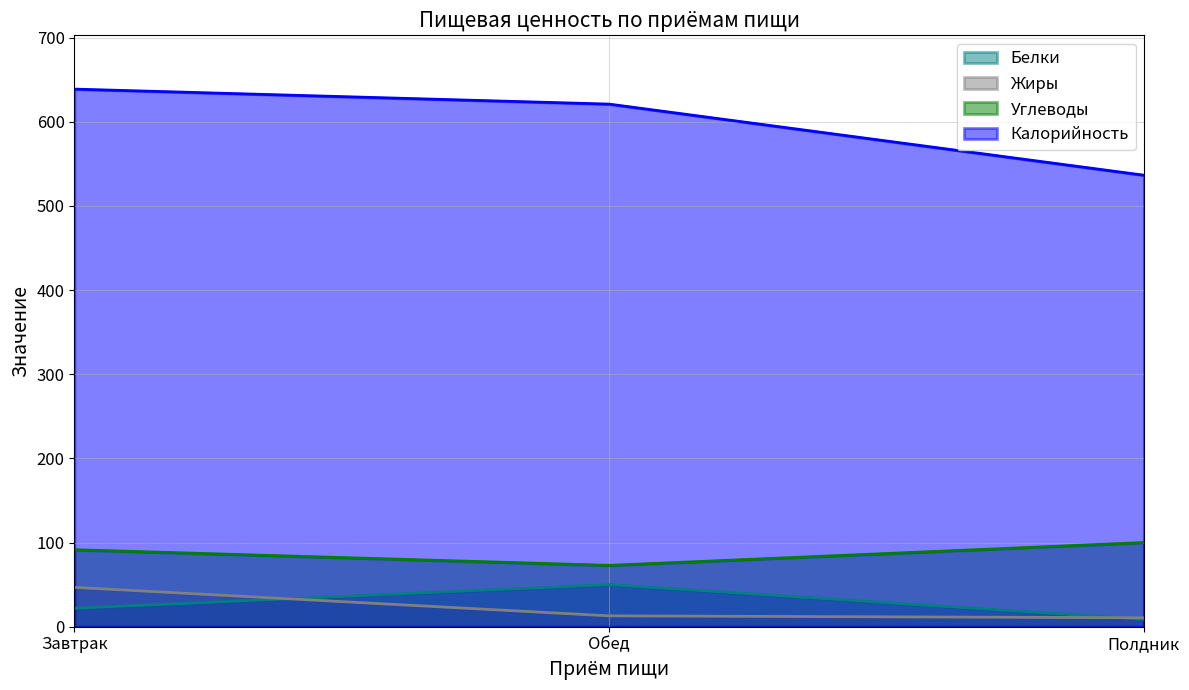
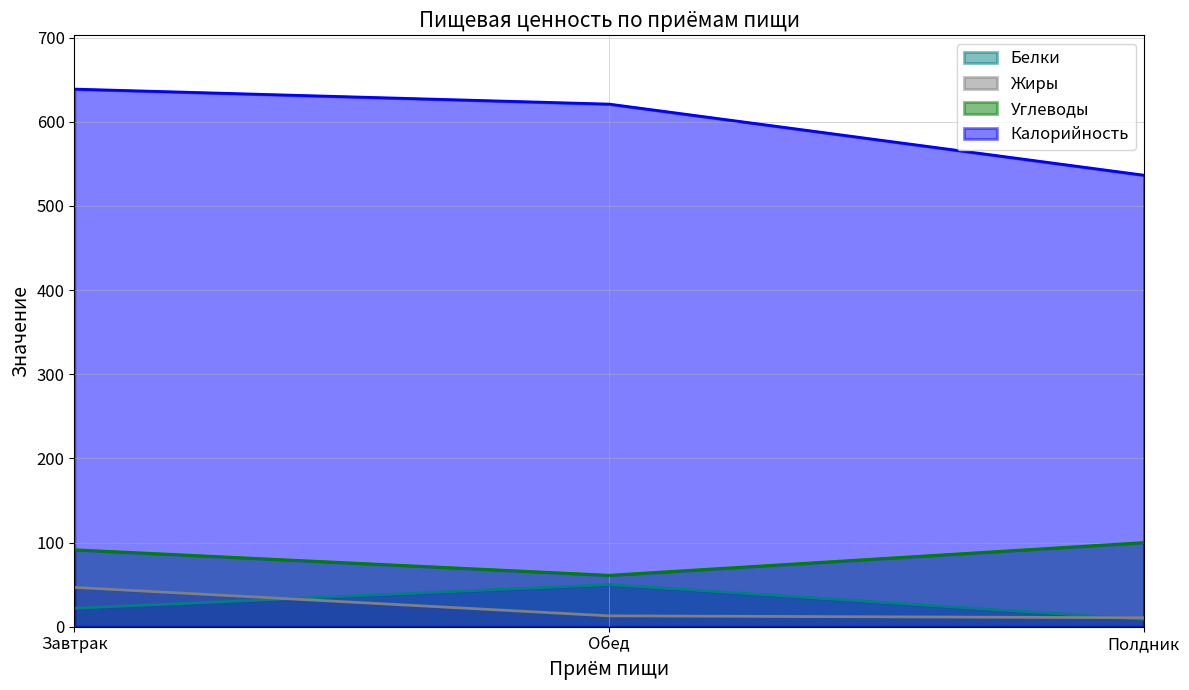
  {
    "Белки": {
      "Завтрак": 20,
      "Обед": 50
    },
    "Жиры": {
      "Завтрак": 50,
      "Обед": 10
    },
    "Углеводы": {
      "Завтрак": 90,
-     "Обед": 70,
+     "Обед": 60,
      "Полдник": 100
    },
    "Калорийность": {
      "Завтрак": 640,
      "Обед": 620,
      "Полдник": 540
    }
  }
